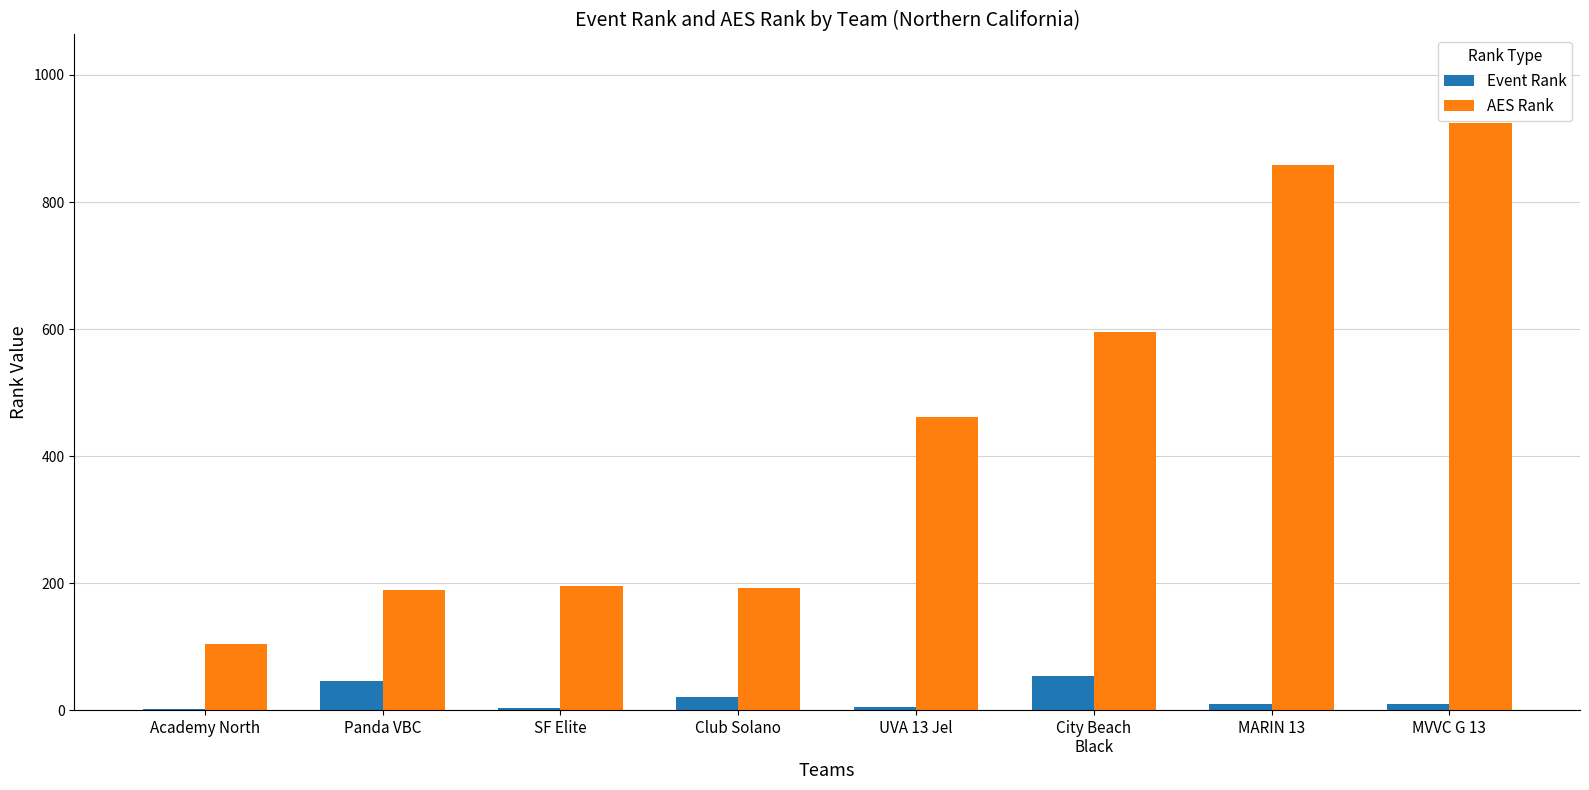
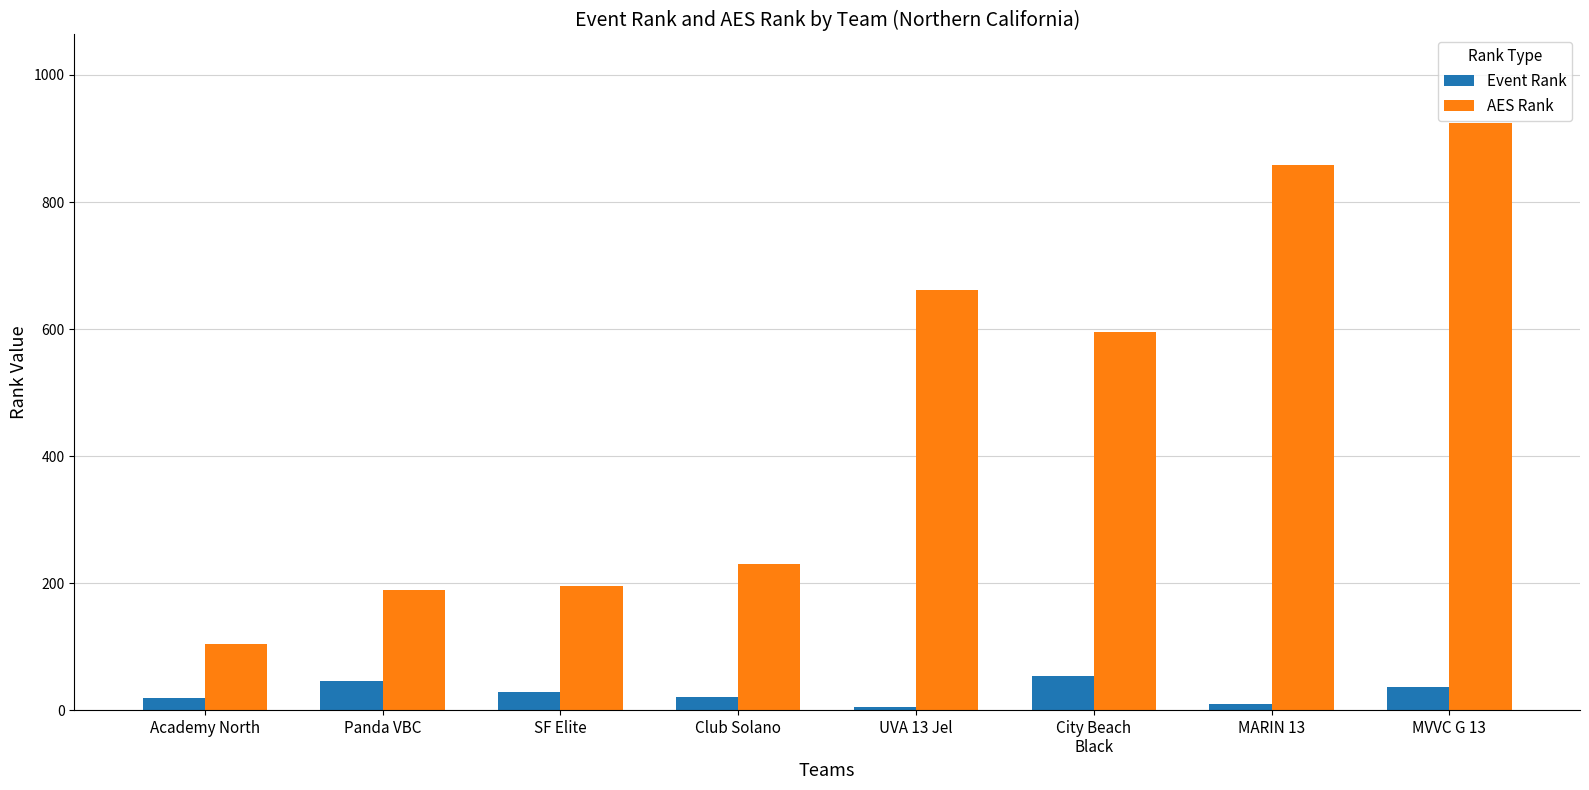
  {
    "Event Rank": {
-     "Academy North": 0,
+     "Academy North": 20,
      "Panda VBC": 50,
-     "SF Elite": 0,
+     "SF Elite": 30,
      "Club Solano": 20,
      "UVA 13 Jel": 10,
      "City Beach Black": 50,
      "MARIN 13": 10,
-     "MVVC G 13": 10
+     "MVVC G 13": 40
    },
    "AES Rank": {
      "Academy North": 100,
      "Panda VBC": 190,
      "SF Elite": 200,
-     "Club Solano": 190,
-     "UVA 13 Jel": 460,
+     "Club Solano": 230,
+     "UVA 13 Jel": 660,
      "City Beach Black": 600,
      "MARIN 13": 860,
      "MVVC G 13": 930
    }
  }
